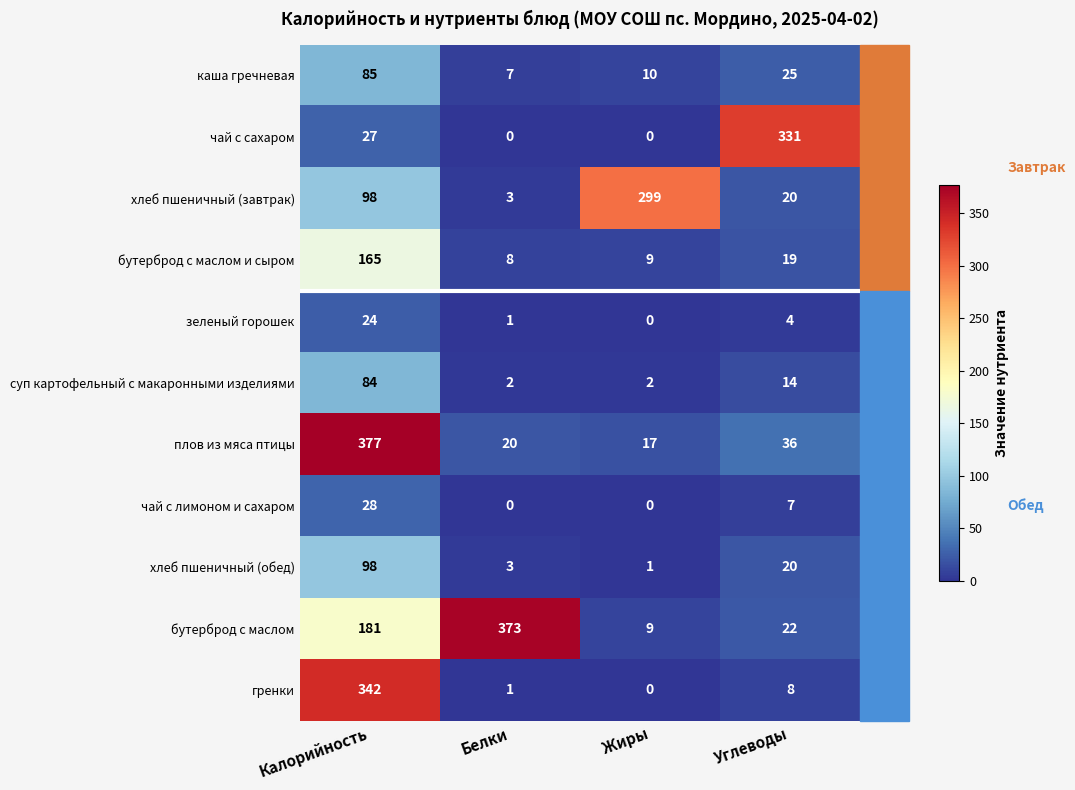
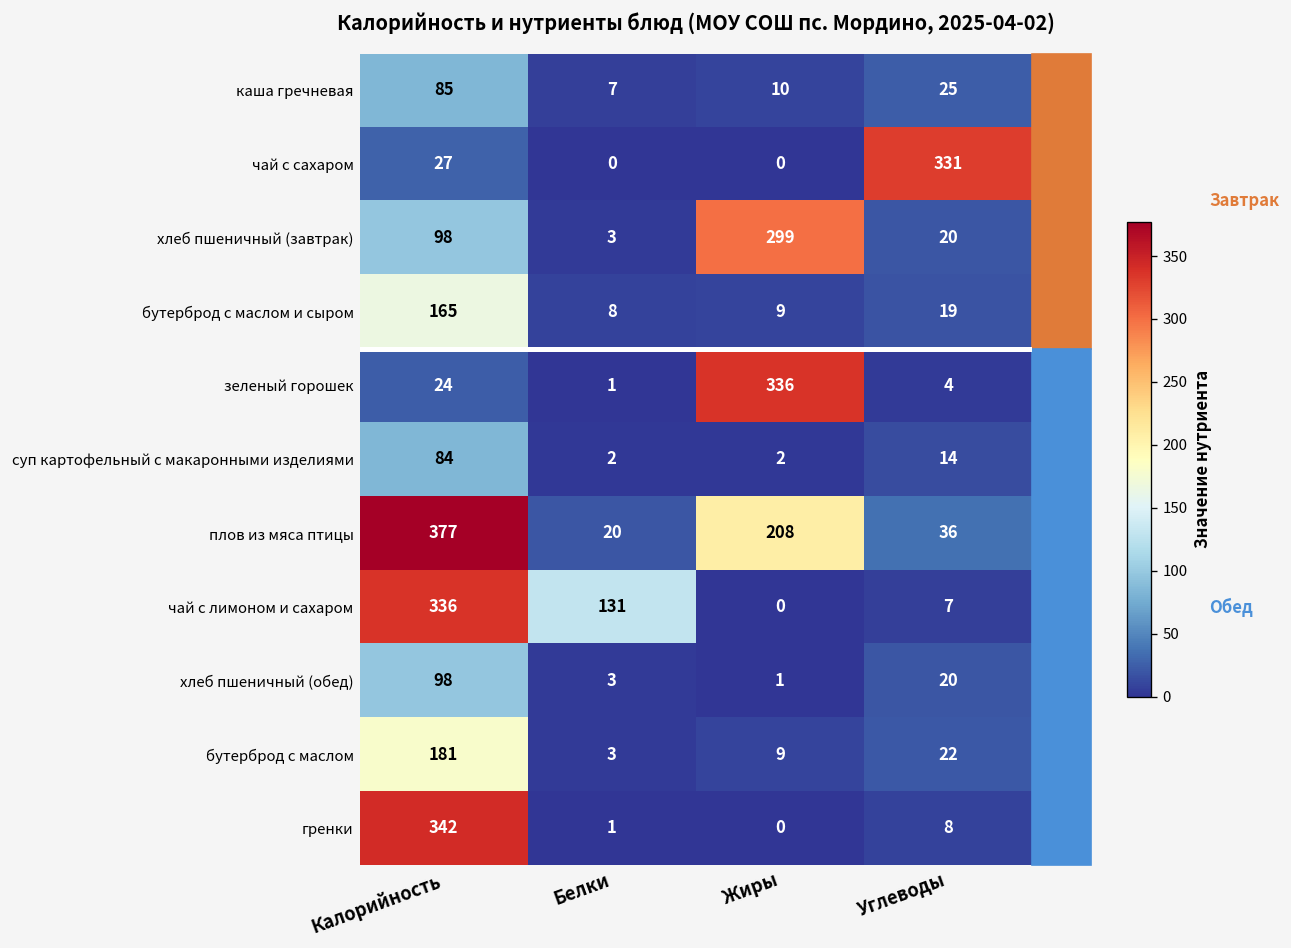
  {
    "каша гречневая": {
      "Калорийность": 85,
      "Белки": 7,
      "Жиры": 10,
      "Углеводы": 25
    },
    "чай с сахаром": {
      "Калорийность": 27,
      "Белки": 0,
      "Жиры": 0,
      "Углеводы": 331
    },
    "хлеб пшеничный (завтрак)": {
      "Калорийность": 98,
      "Белки": 3,
      "Жиры": 299,
      "Углеводы": 20
    },
    "бутерброд с маслом и сыром": {
      "Калорийность": 165,
      "Белки": 8,
      "Жиры": 9,
      "Углеводы": 19
    },
    "зеленый горошек": {
      "Калорийность": 24,
      "Белки": 1,
-     "Жиры": 0,
+     "Жиры": 336,
      "Углеводы": 4
    },
    "суп картофельный с макаронными изделиями": {
      "Калорийность": 84,
      "Белки": 2,
      "Жиры": 2,
      "Углеводы": 14
    },
    "плов из мяса птицы": {
      "Калорийность": 377,
      "Белки": 20,
-     "Жиры": 17,
+     "Жиры": 208,
      "Углеводы": 36
    },
    "чай с лимоном и сахаром": {
-     "Калорийность": 28,
-     "Белки": 0,
+     "Калорийность": 336,
+     "Белки": 131,
      "Жиры": 0,
      "Углеводы": 7
    },
    "хлеб пшеничный (обед)": {
      "Калорийность": 98,
      "Белки": 3,
      "Жиры": 1,
      "Углеводы": 20
    },
    "бутерброд с маслом": {
      "Калорийность": 181,
-     "Белки": 373,
+     "Белки": 3,
      "Жиры": 9,
      "Углеводы": 22
    },
    "гренки": {
      "Калорийность": 342,
      "Белки": 1,
      "Жиры": 0,
      "Углеводы": 8
    }
  }
